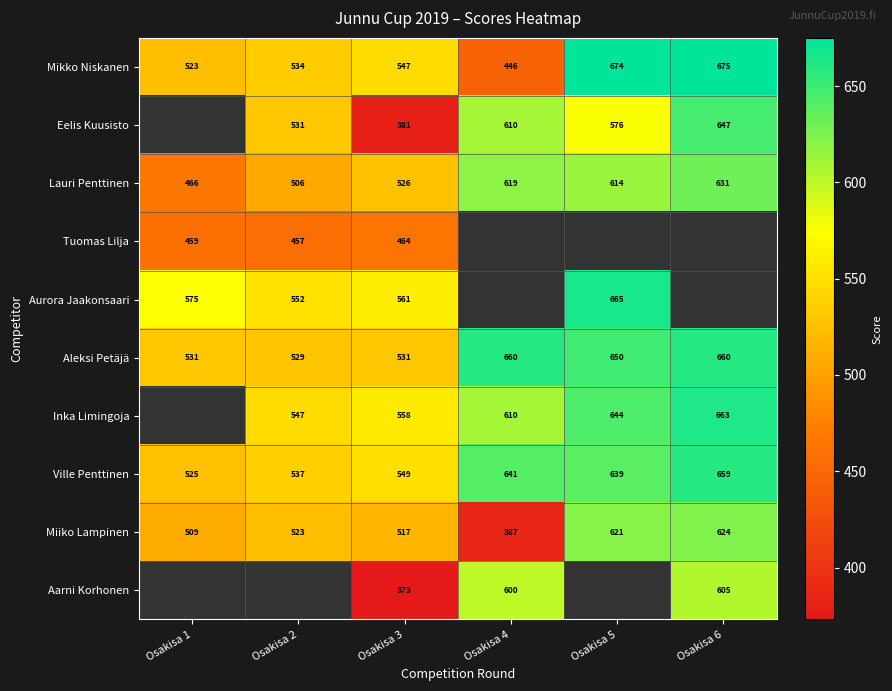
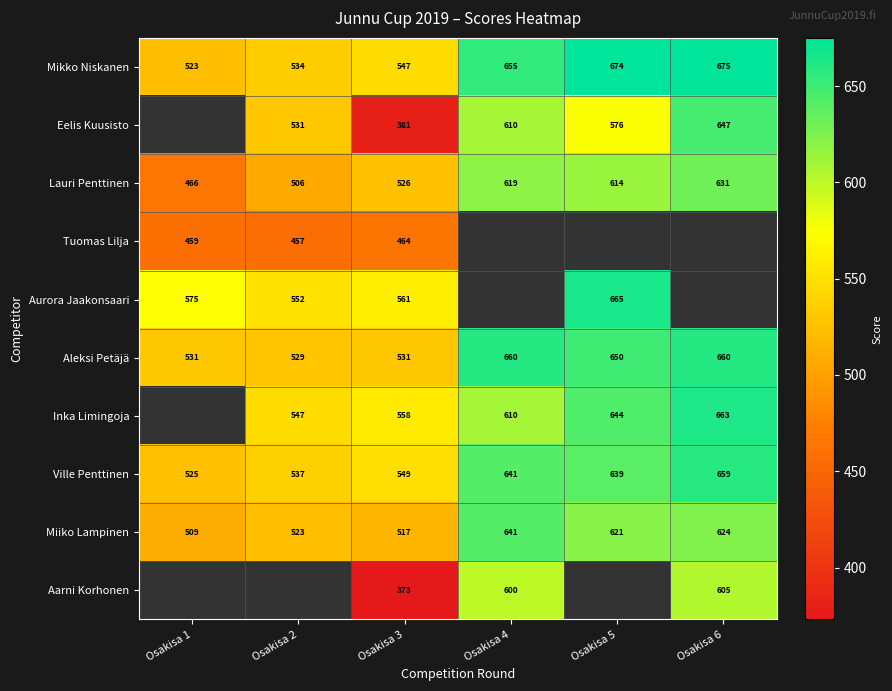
  {
    "Mikko Niskanen": {
      "Osakisa 1": 523,
      "Osakisa 2": 534,
      "Osakisa 3": 547,
-     "Osakisa 4": 446,
+     "Osakisa 4": 655,
      "Osakisa 5": 674,
      "Osakisa 6": 675
    },
    "Eelis Kuusisto": {
      "Osakisa 2": 531,
      "Osakisa 3": 381,
      "Osakisa 4": 610,
      "Osakisa 5": 576,
      "Osakisa 6": 647
    },
    "Lauri Penttinen": {
      "Osakisa 1": 466,
      "Osakisa 2": 506,
      "Osakisa 3": 526,
      "Osakisa 4": 619,
      "Osakisa 5": 614,
      "Osakisa 6": 631
    },
    "Tuomas Lilja": {
      "Osakisa 1": 459,
      "Osakisa 2": 457,
      "Osakisa 3": 464
    },
    "Aurora Jaakonsaari": {
      "Osakisa 1": 575,
      "Osakisa 2": 552,
      "Osakisa 3": 561,
      "Osakisa 5": 665
    },
    "Aleksi Petäjä": {
      "Osakisa 1": 531,
      "Osakisa 2": 529,
      "Osakisa 3": 531,
      "Osakisa 4": 660,
      "Osakisa 5": 650,
      "Osakisa 6": 660
    },
    "Inka Limingoja": {
      "Osakisa 2": 547,
      "Osakisa 3": 558,
      "Osakisa 4": 610,
      "Osakisa 5": 644,
      "Osakisa 6": 663
    },
    "Ville Penttinen": {
      "Osakisa 1": 525,
      "Osakisa 2": 537,
      "Osakisa 3": 549,
      "Osakisa 4": 641,
      "Osakisa 5": 639,
      "Osakisa 6": 659
    },
    "Miiko Lampinen": {
      "Osakisa 1": 509,
      "Osakisa 2": 523,
      "Osakisa 3": 517,
-     "Osakisa 4": 387,
+     "Osakisa 4": 641,
      "Osakisa 5": 621,
      "Osakisa 6": 624
    },
    "Aarni Korhonen": {
      "Osakisa 3": 373,
      "Osakisa 4": 600,
      "Osakisa 6": 605
    }
  }
